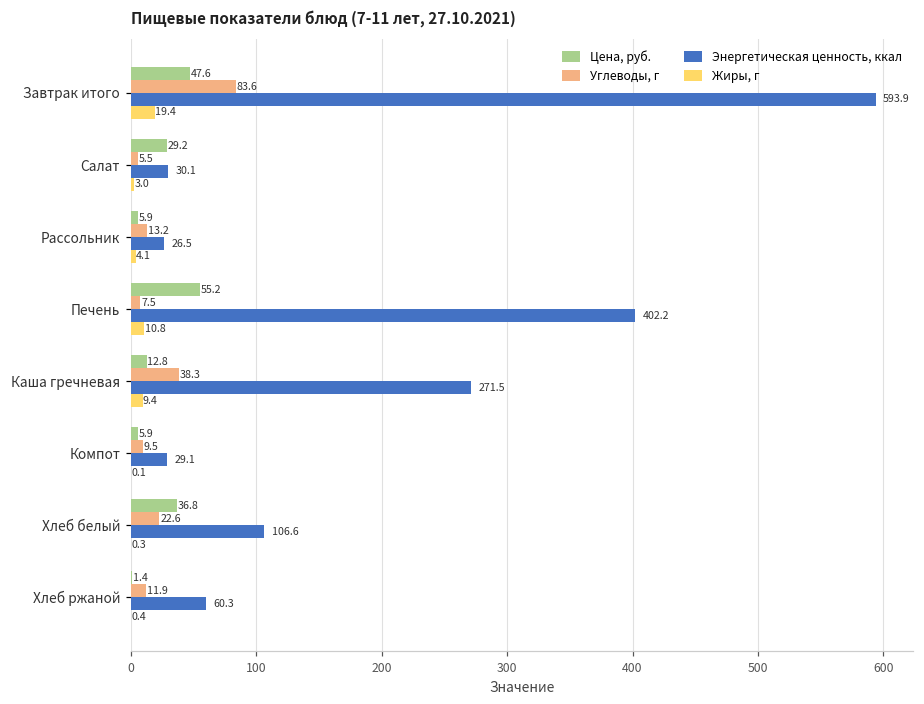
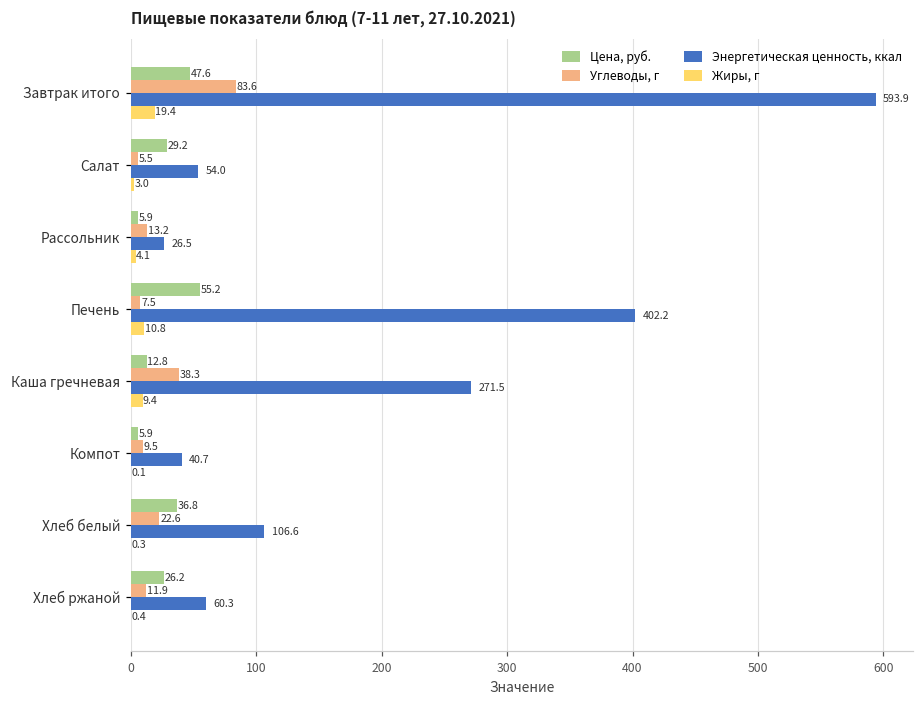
  {
    "Цена, руб.": {
      "Завтрак итого": 47.6,
      "Салат": 29.2,
      "Рассольник": 5.9,
      "Печень": 55.2,
      "Каша гречневая": 12.8,
      "Компот": 5.9,
      "Хлеб белый": 36.8,
-     "Хлеб ржаной": 1.4
+     "Хлеб ржаной": 26.2
    },
    "Энергетическая ценность, ккал": {
      "Завтрак итого": 593.9,
-     "Салат": 30.1,
+     "Салат": 54.0,
      "Рассольник": 26.5,
      "Печень": 402.2,
      "Каша гречневая": 271.5,
-     "Компот": 29.1,
+     "Компот": 40.7,
      "Хлеб белый": 106.6,
      "Хлеб ржаной": 60.3
    }
  }
